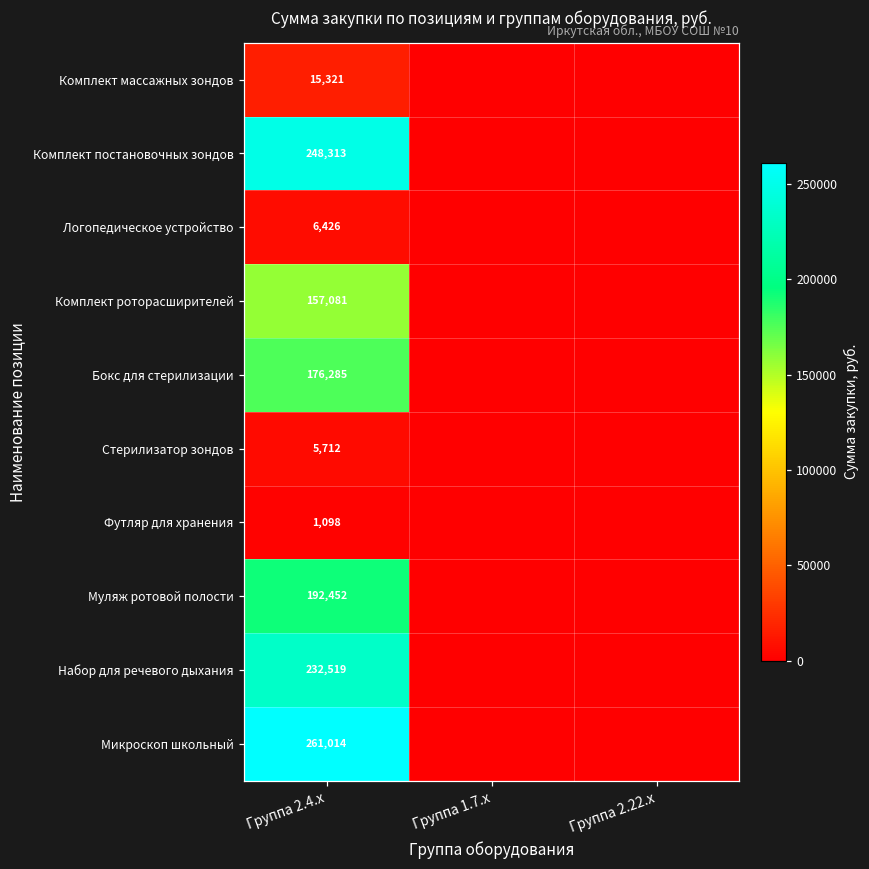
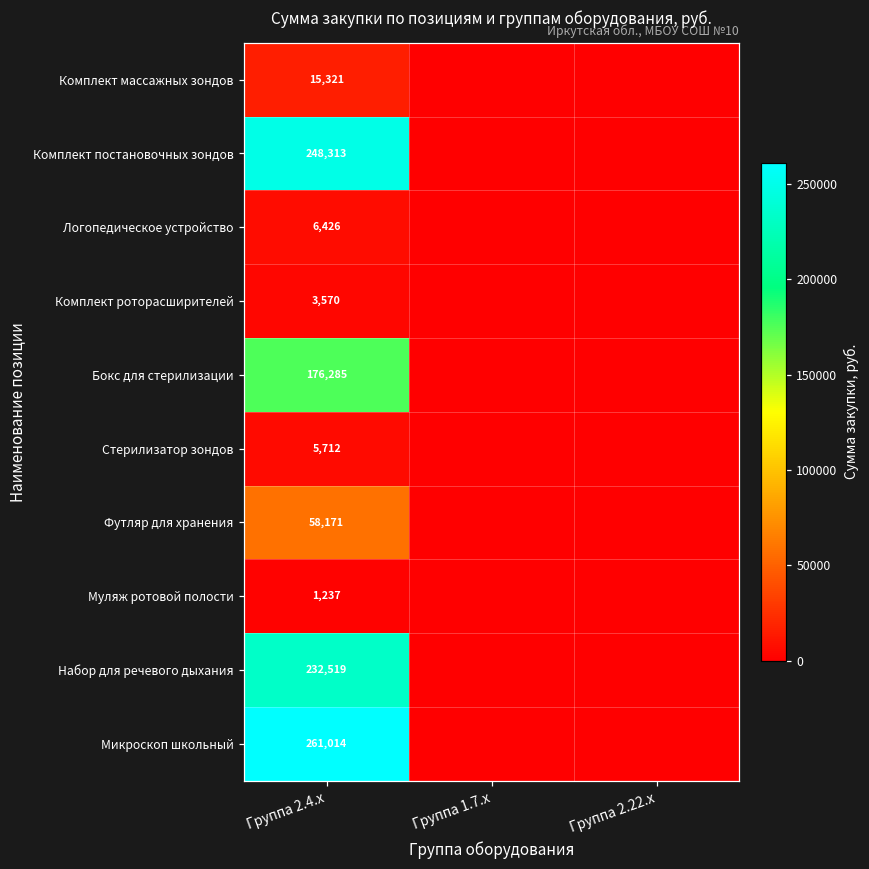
  {
    "Комплект массажных зондов": {
      "Группа 2.4.x": "15,321"
    },
    "Комплект постановочных зондов": {
      "Группа 2.4.x": "248,313"
    },
    "Логопедическое устройство": {
      "Группа 2.4.x": "6,426"
    },
    "Комплект роторасширителей": {
-     "Группа 2.4.x": "157,081"
+     "Группа 2.4.x": "3,570"
    },
    "Бокс для стерилизации": {
      "Группа 2.4.x": "176,285"
    },
    "Стерилизатор зондов": {
      "Группа 2.4.x": "5,712"
    },
    "Футляр для хранения": {
-     "Группа 2.4.x": "1,098"
+     "Группа 2.4.x": "58,171"
    },
    "Муляж ротовой полости": {
-     "Группа 2.4.x": "192,452"
+     "Группа 2.4.x": "1,237"
    },
    "Набор для речевого дыхания": {
      "Группа 2.4.x": "232,519"
    },
    "Микроскоп школьный": {
      "Группа 2.4.x": "261,014"
    }
  }
